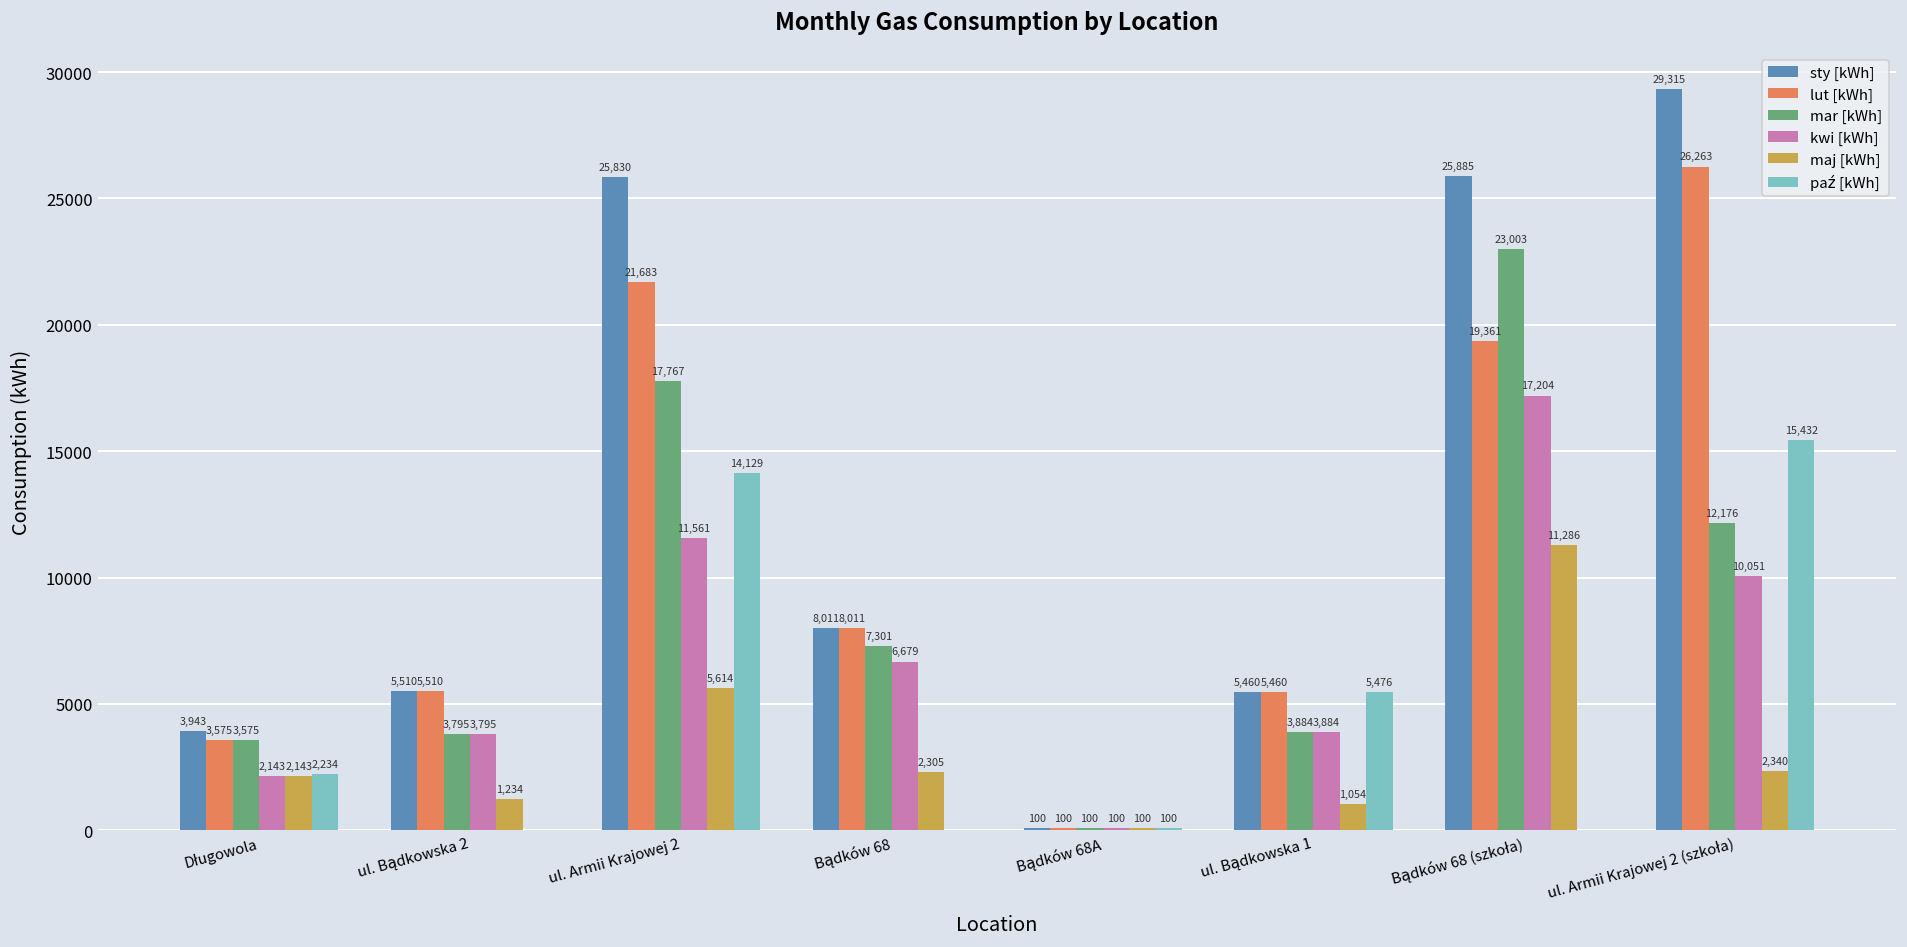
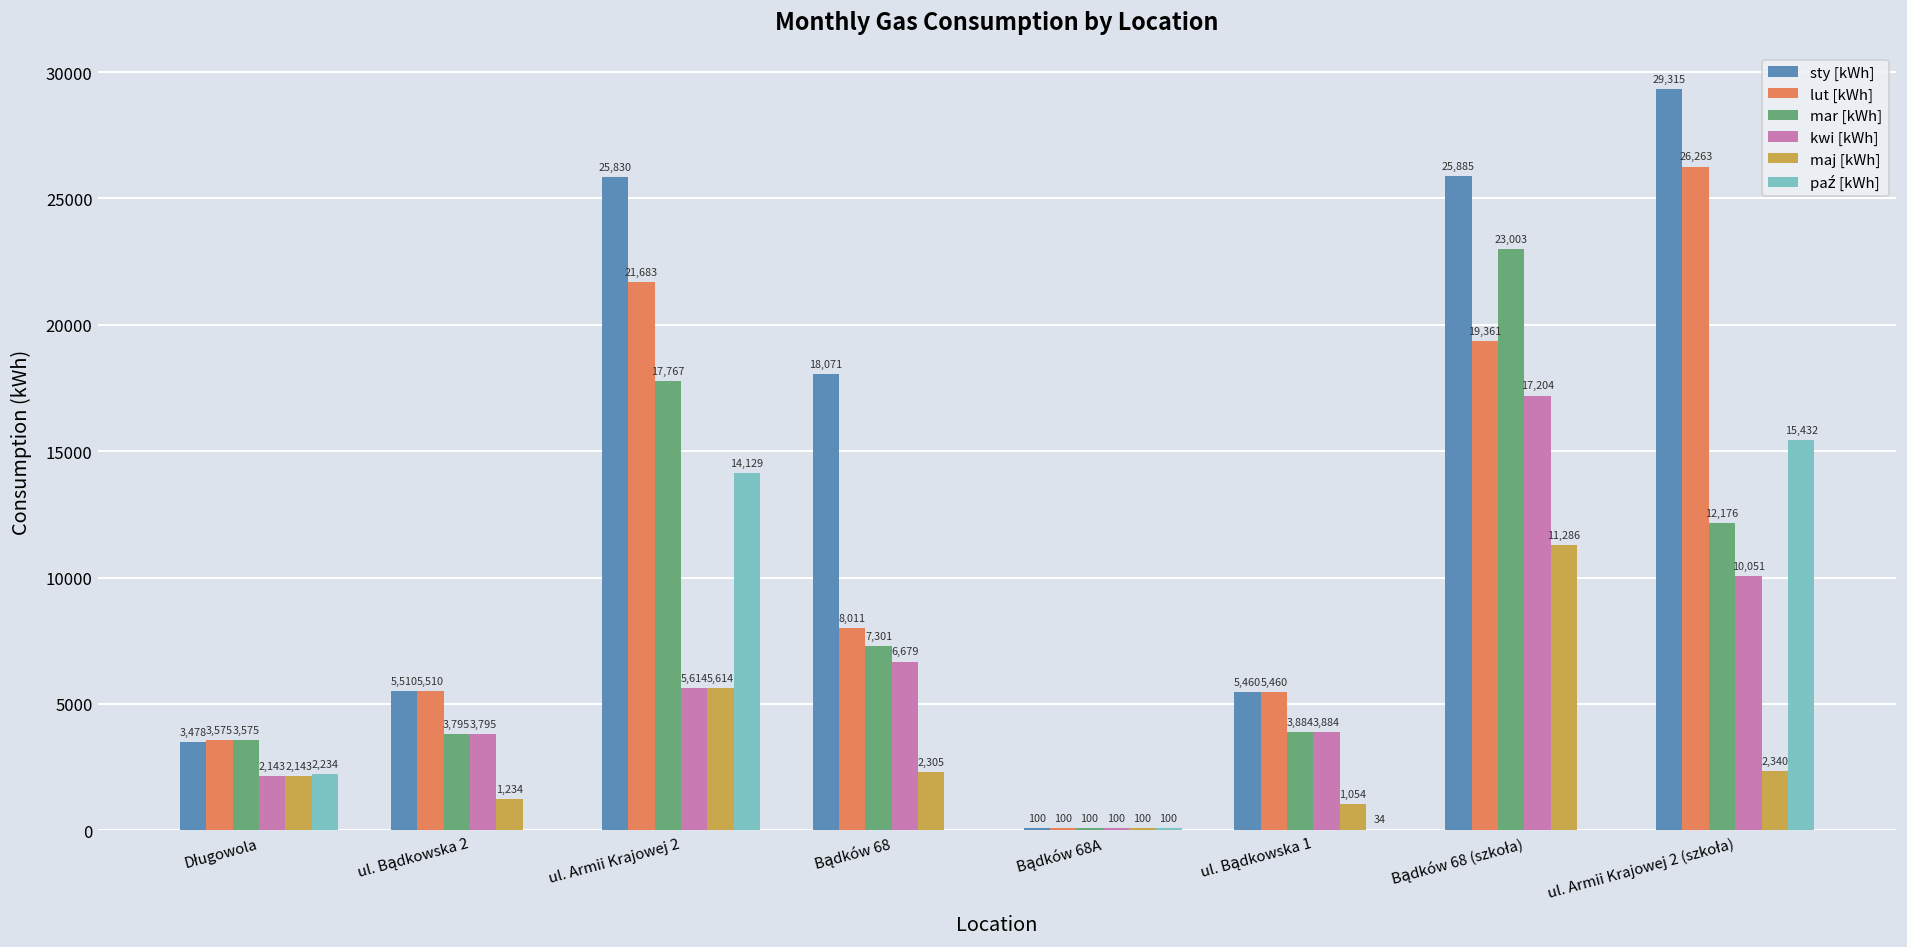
  {
    "sty [kWh]": {
-     "Długowola": "3,943",
+     "Długowola": "3,478",
      "ul. Bądkowska 2": "5,510",
      "ul. Armii Krajowej 2": "25,830",
-     "Bądków 68": "8,011",
+     "Bądków 68": "18,071",
      "Bądków 68A": "100",
      "ul. Bądkowska 1": "5,460",
      "Bądków 68 (szkoła)": "25,885",
      "ul. Armii Krajowej 2 (szkoła)": "29,315"
    },
    "mar [kWh]": {
      "Długowola": "3,575",
      "ul. Bądkowska 2": "3,795",
      "ul. Armii Krajowej 2": "17,767",
      "Bądków 68": "7,301",
      "Bądków 68A": "100",
      "ul. Bądkowska 1": "3,884",
      "Bądków 68 (szkoła)": "23,003",
      "ul. Armii Krajowej 2 (szkoła)": "12,176"
    },
    "kwi [kWh]": {
      "Długowola": "2,143",
      "ul. Bądkowska 2": "3,795",
-     "ul. Armii Krajowej 2": "11,561",
+     "ul. Armii Krajowej 2": "5,614",
      "Bądków 68": "6,679",
      "Bądków 68A": "100",
      "ul. Bądkowska 1": "3,884",
      "Bądków 68 (szkoła)": "17,204",
      "ul. Armii Krajowej 2 (szkoła)": "10,051"
    },
    "paź [kWh]": {
      "Długowola": "2,234",
      "ul. Armii Krajowej 2": "14,129",
      "Bądków 68A": "100",
-     "ul. Bądkowska 1": "5,476",
+     "ul. Bądkowska 1": "34",
      "ul. Armii Krajowej 2 (szkoła)": "15,432"
    }
  }
